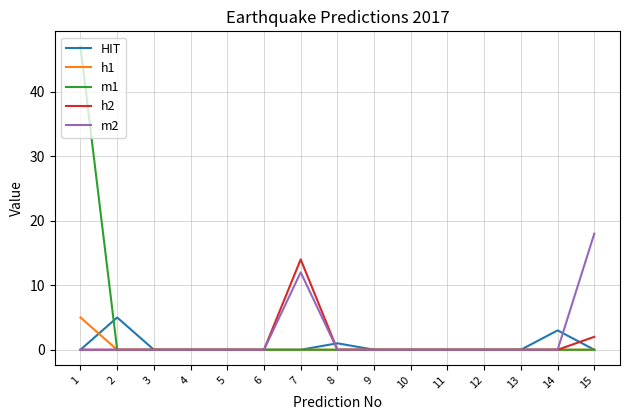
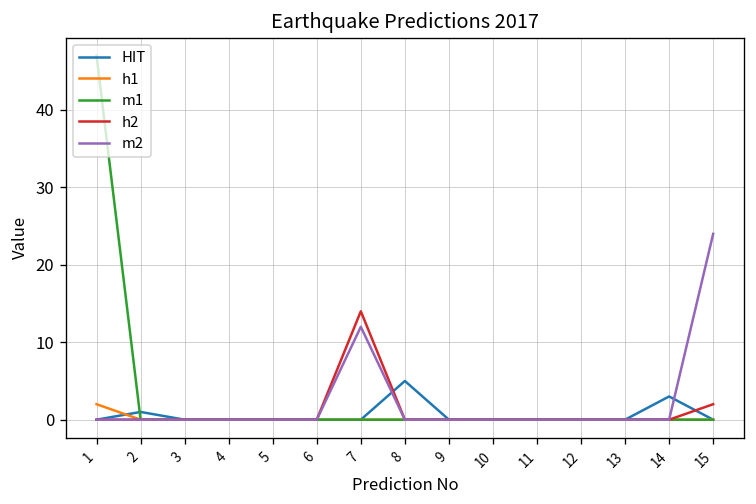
  {
    "HIT": {
-     "2": 5,
-     "8": 1,
+     "2": 1,
+     "8": 5,
      "14": 3
    },
    "h1": {
-     "1": 5
+     "1": 2
    },
    "h2": {
      "7": 14,
      "15": 2
    },
    "m2": {
      "7": 12,
-     "15": 18
+     "15": 24
    }
  }
